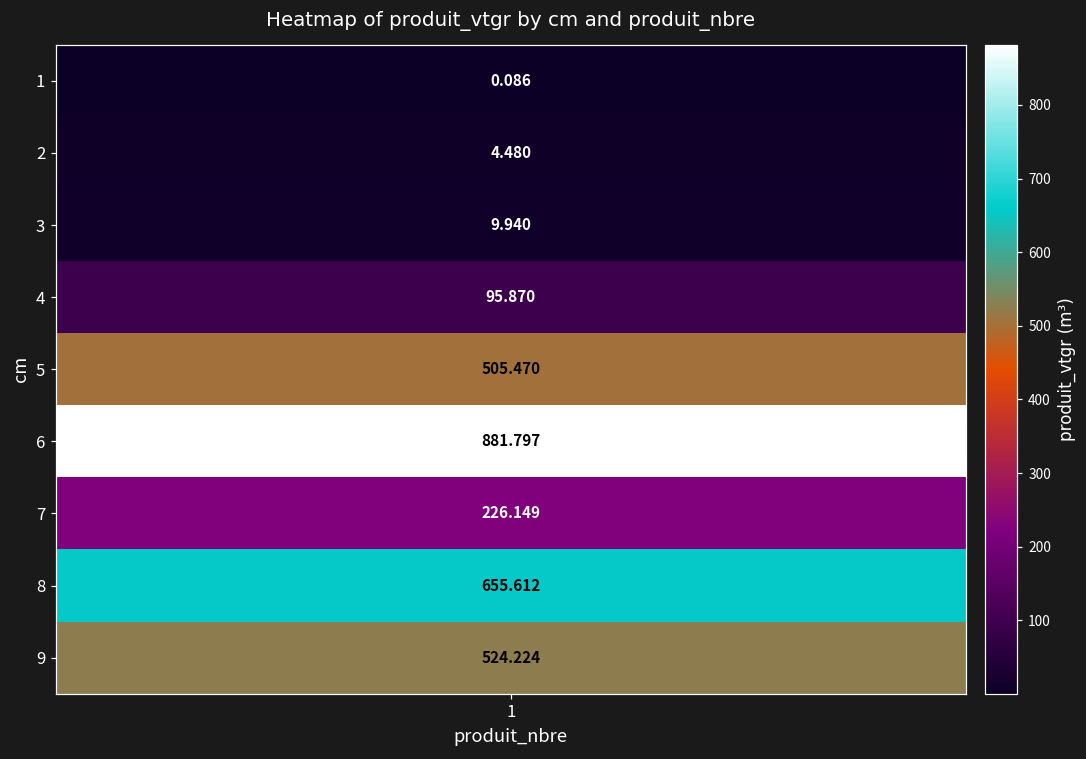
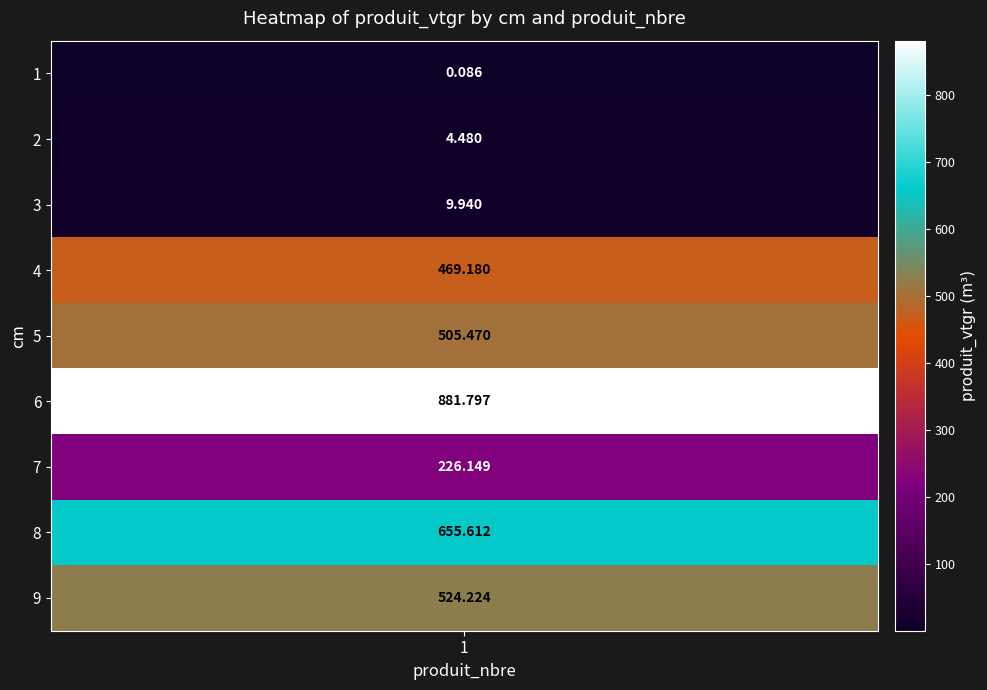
  {
    "1": {
      "1": 0.086
    },
    "2": {
      "1": 4.480
    },
    "3": {
      "1": 9.940
    },
    "4": {
-     "1": 95.870
+     "1": 469.180
    },
    "5": {
      "1": 505.470
    },
    "6": {
      "1": 881.797
    },
    "7": {
      "1": 226.149
    },
    "8": {
      "1": 655.612
    },
    "9": {
      "1": 524.224
    }
  }
